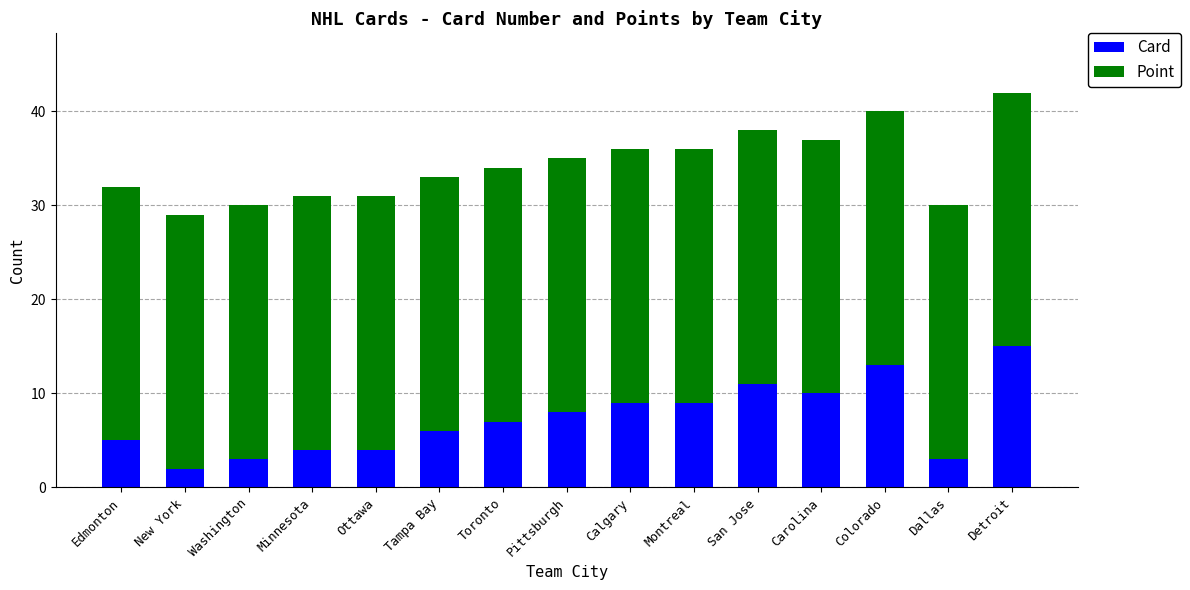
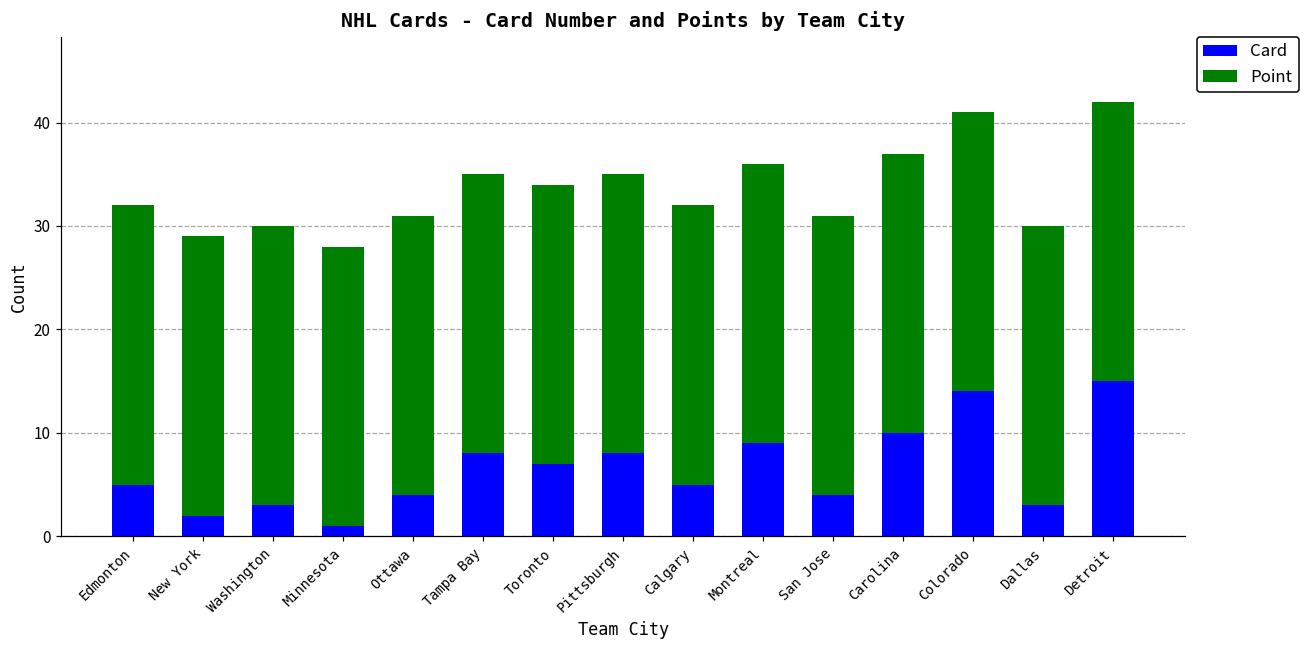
  {
    "Card": {
      "Edmonton": 5,
      "New York": 2,
      "Washington": 3,
-     "Minnesota": 4,
+     "Minnesota": 1,
      "Ottawa": 4,
-     "Tampa Bay": 6,
+     "Tampa Bay": 8,
      "Toronto": 7,
      "Pittsburgh": 8,
-     "Calgary": 9,
+     "Calgary": 5,
      "Montreal": 9,
-     "San Jose": 11,
+     "San Jose": 4,
      "Carolina": 10,
-     "Colorado": 13,
+     "Colorado": 14,
      "Dallas": 3,
      "Detroit": 15
    },
    "Point": {
      "Edmonton": 27,
      "New York": 27,
      "Washington": 27,
      "Minnesota": 27,
      "Ottawa": 27,
      "Tampa Bay": 27,
      "Toronto": 27,
      "Pittsburgh": 27,
      "Calgary": 27,
      "Montreal": 27,
      "San Jose": 27,
      "Carolina": 27,
      "Colorado": 27,
      "Dallas": 27,
      "Detroit": 27
    }
  }
